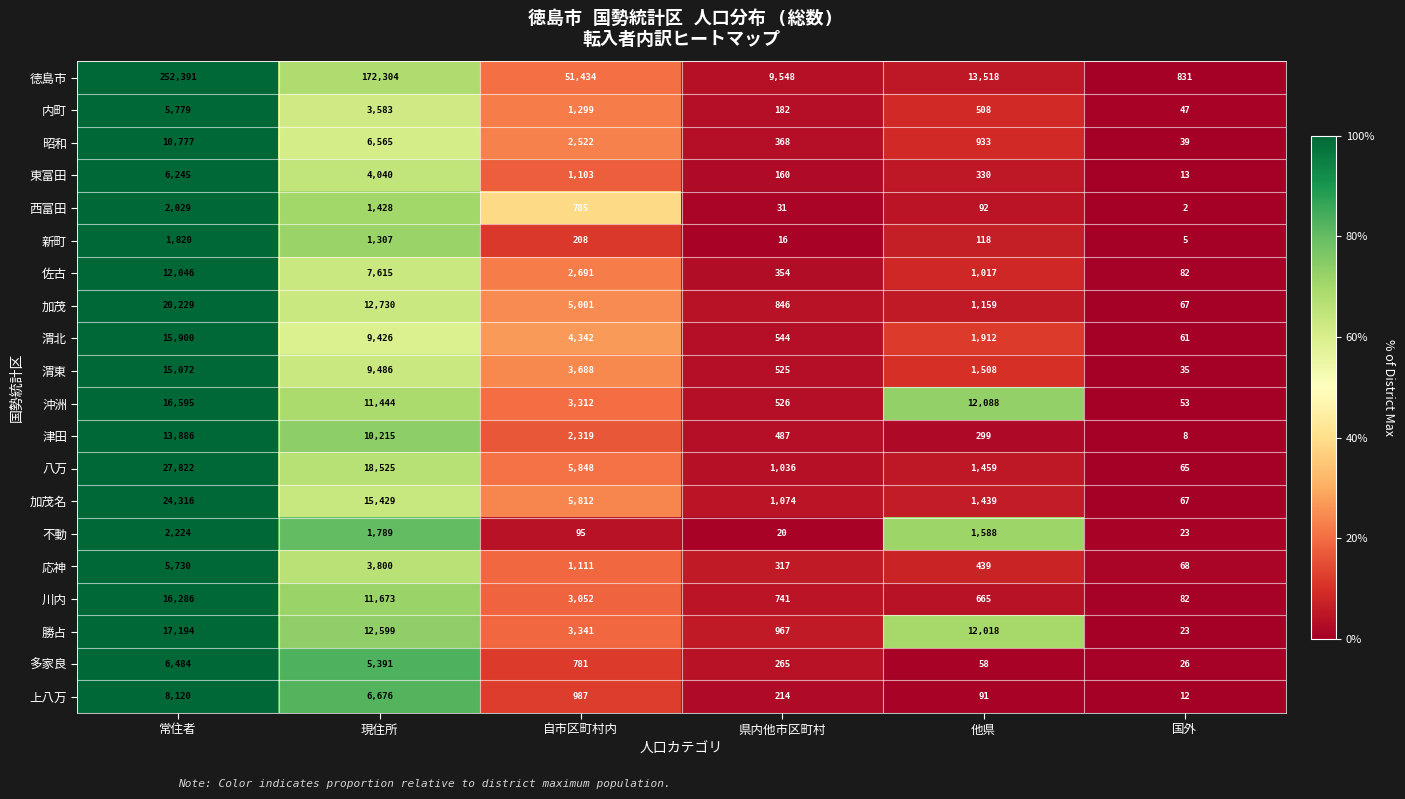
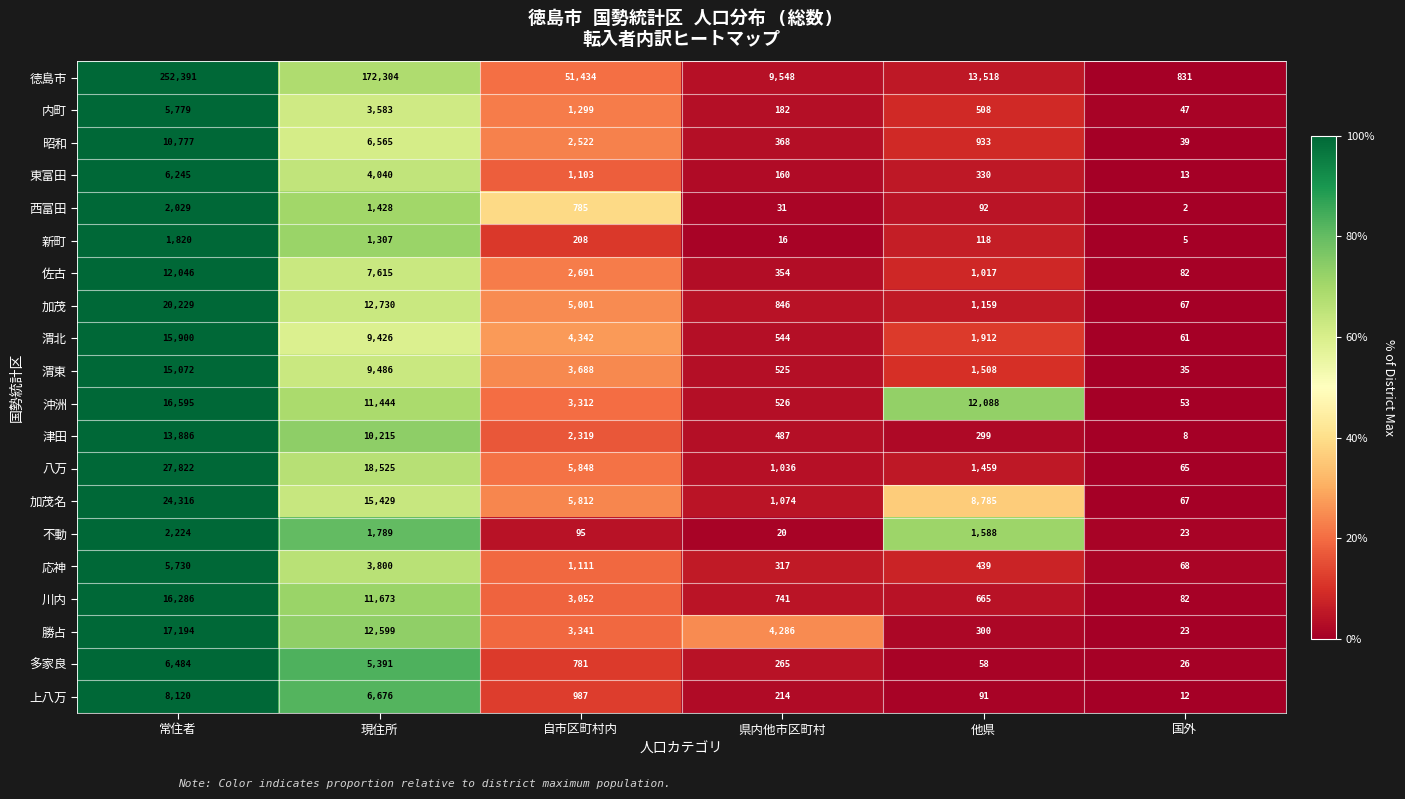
  {
    "徳島市": {
      "常住者": "252,391",
      "現住所": "172,304",
      "自市区町村内": "51,434",
      "県内他市区町村": "9,548",
      "他県": "13,518",
      "国外": "831"
    },
    "内町": {
      "常住者": "5,779",
      "現住所": "3,583",
      "自市区町村内": "1,299",
      "県内他市区町村": "182",
      "他県": "508",
      "国外": "47"
    },
    "昭和": {
      "常住者": "10,777",
      "現住所": "6,565",
      "自市区町村内": "2,522",
      "県内他市区町村": "368",
      "他県": "933",
      "国外": "39"
    },
    "東富田": {
      "常住者": "6,245",
      "現住所": "4,040",
      "自市区町村内": "1,103",
      "県内他市区町村": "160",
      "他県": "330",
      "国外": "13"
    },
    "西富田": {
      "常住者": "2,029",
      "現住所": "1,428",
      "自市区町村内": "785",
      "県内他市区町村": "31",
      "他県": "92",
      "国外": "2"
    },
    "新町": {
      "常住者": "1,820",
      "現住所": "1,307",
      "自市区町村内": "208",
      "県内他市区町村": "16",
      "他県": "118",
      "国外": "5"
    },
    "佐古": {
      "常住者": "12,046",
      "現住所": "7,615",
      "自市区町村内": "2,691",
      "県内他市区町村": "354",
      "他県": "1,017",
      "国外": "82"
    },
    "加茂": {
      "常住者": "20,229",
      "現住所": "12,730",
      "自市区町村内": "5,001",
      "県内他市区町村": "846",
      "他県": "1,159",
      "国外": "67"
    },
    "渭北": {
      "常住者": "15,900",
      "現住所": "9,426",
      "自市区町村内": "4,342",
      "県内他市区町村": "544",
      "他県": "1,912",
      "国外": "61"
    },
    "渭東": {
      "常住者": "15,072",
      "現住所": "9,486",
      "自市区町村内": "3,688",
      "県内他市区町村": "525",
      "他県": "1,508",
      "国外": "35"
    },
    "沖洲": {
      "常住者": "16,595",
      "現住所": "11,444",
      "自市区町村内": "3,312",
      "県内他市区町村": "526",
      "他県": "12,088",
      "国外": "53"
    },
    "津田": {
      "常住者": "13,886",
      "現住所": "10,215",
      "自市区町村内": "2,319",
      "県内他市区町村": "487",
      "他県": "299",
      "国外": "8"
    },
    "八万": {
      "常住者": "27,822",
      "現住所": "18,525",
      "自市区町村内": "5,848",
      "県内他市区町村": "1,036",
      "他県": "1,459",
      "国外": "65"
    },
    "加茂名": {
      "常住者": "24,316",
      "現住所": "15,429",
      "自市区町村内": "5,812",
      "県内他市区町村": "1,074",
-     "他県": "1,439",
+     "他県": "8,785",
      "国外": "67"
    },
    "不動": {
      "常住者": "2,224",
      "現住所": "1,789",
      "自市区町村内": "95",
      "県内他市区町村": "20",
      "他県": "1,588",
      "国外": "23"
    },
    "応神": {
      "常住者": "5,730",
      "現住所": "3,800",
      "自市区町村内": "1,111",
      "県内他市区町村": "317",
      "他県": "439",
      "国外": "68"
    },
    "川内": {
      "常住者": "16,286",
      "現住所": "11,673",
      "自市区町村内": "3,052",
      "県内他市区町村": "741",
      "他県": "665",
      "国外": "82"
    },
    "勝占": {
      "常住者": "17,194",
      "現住所": "12,599",
      "自市区町村内": "3,341",
-     "県内他市区町村": "967",
-     "他県": "12,018",
+     "県内他市区町村": "4,286",
+     "他県": "300",
      "国外": "23"
    },
    "多家良": {
      "常住者": "6,484",
      "現住所": "5,391",
      "自市区町村内": "781",
      "県内他市区町村": "265",
      "他県": "58",
      "国外": "26"
    },
    "上八万": {
      "常住者": "8,120",
      "現住所": "6,676",
      "自市区町村内": "987",
      "県内他市区町村": "214",
      "他県": "91",
      "国外": "12"
    }
  }
